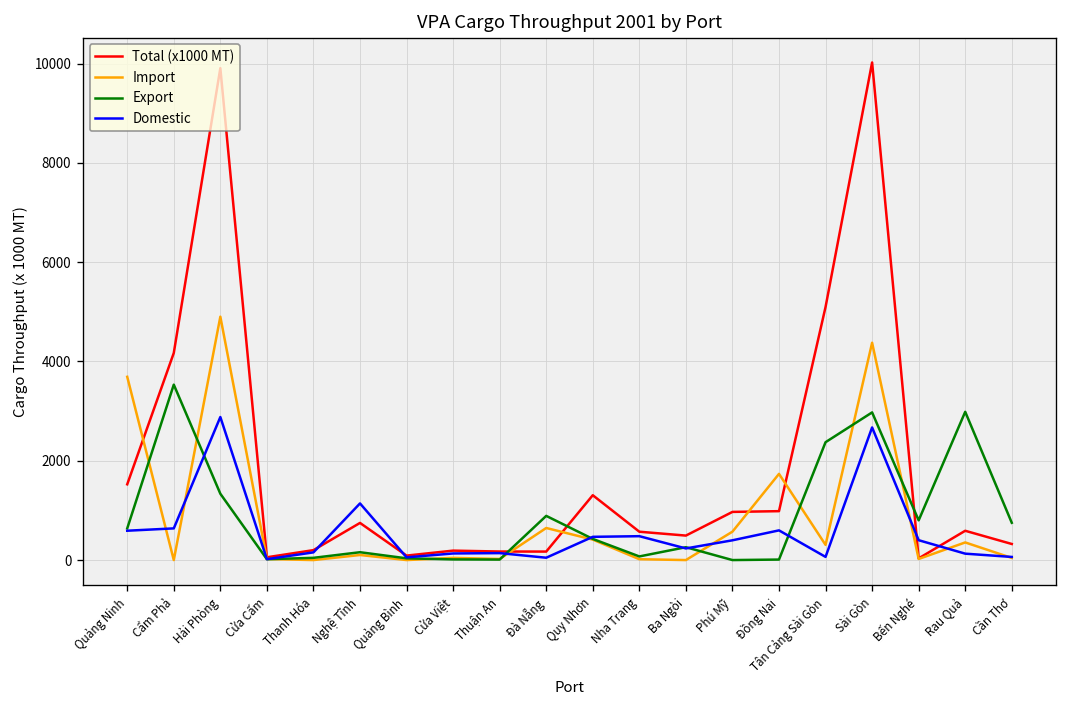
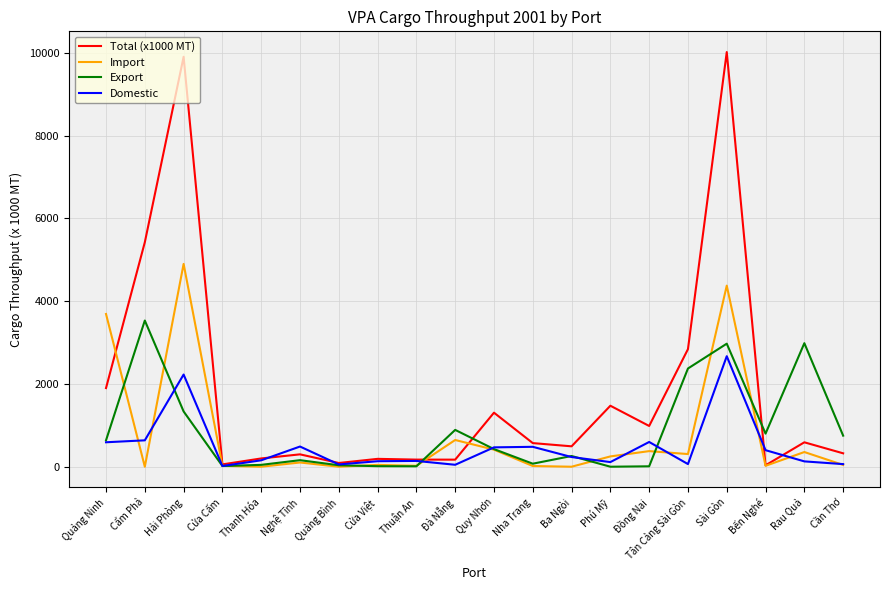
  {
    "Total (x1000 MT)": {
-     "Quảng Ninh": 1500,
-     "Cẩm Phả": 4200,
-     "Nghệ Tĩnh": 700,
+     "Quảng Ninh": 1900,
+     "Cẩm Phả": 5400,
+     "Nghệ Tĩnh": 300,
      "Đà Nẵng": 200,
      "Quy Nhơn": 1300,
      "Nha Trang": 600,
      "Ba Ngòi": 500,
-     "Phú Mỹ": 1000,
+     "Phú Mỹ": 1500,
      "Đồng Nai": 1000,
-     "Tân Cảng Sài Gòn": 5100,
+     "Tân Cảng Sài Gòn": 2800,
      "Sài Gòn": 10000,
      "Rau Quả": 600,
      "Cần Thơ": 300
    },
    "Import": {
      "Quảng Ninh": 3700,
      "Cẩm Phả": 0,
      "Hải Phòng": 4900,
      "Đà Nẵng": 600,
      "Ba Ngòi": 0,
-     "Phú Mỹ": 600,
-     "Đồng Nai": 1700,
+     "Phú Mỹ": 200,
+     "Đồng Nai": 400,
      "Tân Cảng Sài Gòn": 300,
      "Sài Gòn": 4400,
      "Rau Quả": 400
    },
    "Export": {
      "Cẩm Phả": 3500,
      "Hải Phòng": 1300,
      "Đà Nẵng": 900,
      "Phú Mỹ": 0,
      "Đồng Nai": 0,
      "Tân Cảng Sài Gòn": 2400,
      "Sài Gòn": 3000,
      "Bến Nghé": 800,
      "Rau Quả": 3000,
      "Cần Thơ": 800
    },
    "Domestic": {
      "Cẩm Phả": 600,
-     "Hải Phòng": 2900,
-     "Nghệ Tĩnh": 1100,
+     "Hải Phòng": 2200,
+     "Nghệ Tĩnh": 500,
      "Đà Nẵng": 0,
      "Nha Trang": 500,
-     "Phú Mỹ": 400,
+     "Phú Mỹ": 100,
      "Đồng Nai": 600,
      "Tân Cảng Sài Gòn": 100,
      "Sài Gòn": 2700,
      "Bến Nghé": 400,
      "Rau Quả": 100
    }
  }
